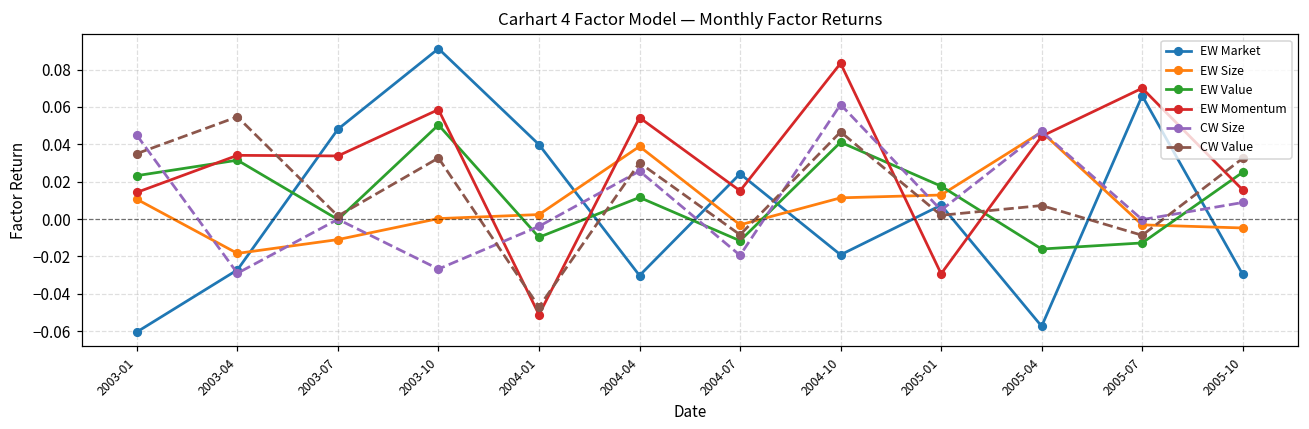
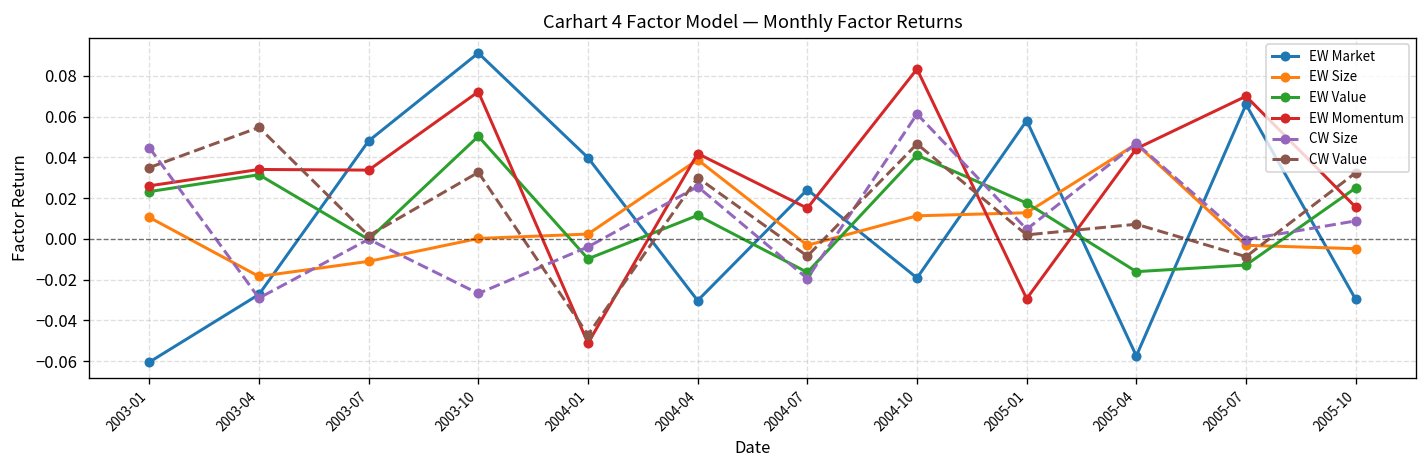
  {
    "EW Market": {
      "2003-01": -0.060,
      "2003-04": -0.027,
      "2003-07": 0.048,
      "2003-10": 0.091,
      "2004-01": 0.040,
      "2004-04": -0.030,
      "2004-07": 0.024,
      "2004-10": -0.019,
-     "2005-01": 0.007,
+     "2005-01": 0.058,
      "2005-04": -0.057,
      "2005-07": 0.066,
      "2005-10": -0.030
    },
    "EW Size": {
      "2003-01": 0.011,
      "2003-04": -0.018,
      "2003-07": -0.011,
      "2003-10": 0.000,
      "2004-01": 0.002,
      "2004-04": 0.039,
      "2004-07": -0.003,
      "2004-10": 0.011,
      "2005-01": 0.013,
      "2005-07": -0.003,
      "2005-10": -0.005
    },
    "EW Value": {
      "2003-01": 0.023,
      "2003-04": 0.032,
      "2003-10": 0.050,
      "2004-01": -0.010,
      "2004-04": 0.012,
-     "2004-07": -0.012,
+     "2004-07": -0.016,
      "2004-10": 0.041,
      "2005-01": 0.018,
      "2005-04": -0.016,
      "2005-07": -0.013,
      "2005-10": 0.025
    },
    "EW Momentum": {
-     "2003-01": 0.014,
+     "2003-01": 0.026,
      "2003-04": 0.034,
      "2003-07": 0.034,
-     "2003-10": 0.059,
+     "2003-10": 0.072,
      "2004-01": -0.051,
-     "2004-04": 0.054,
+     "2004-04": 0.042,
      "2004-07": 0.015,
      "2004-10": 0.083,
      "2005-01": -0.029,
      "2005-04": 0.044,
      "2005-07": 0.070,
      "2005-10": 0.016
    },
    "CW Size": {
      "2003-01": 0.045,
      "2003-04": -0.029,
      "2003-10": -0.027,
      "2004-01": -0.004,
      "2004-04": 0.026,
      "2004-07": -0.019,
      "2004-10": 0.061,
      "2005-01": 0.005,
      "2005-07": 0.000,
      "2005-10": 0.009
    },
    "CW Value": {
      "2003-01": 0.035,
      "2003-04": 0.055,
      "2003-07": 0.002,
      "2003-10": 0.033,
      "2004-01": -0.047,
      "2004-04": 0.030,
      "2004-07": -0.008,
      "2004-10": 0.047,
      "2005-01": 0.002,
      "2005-04": 0.007,
      "2005-07": -0.009,
      "2005-10": 0.032
    }
  }
